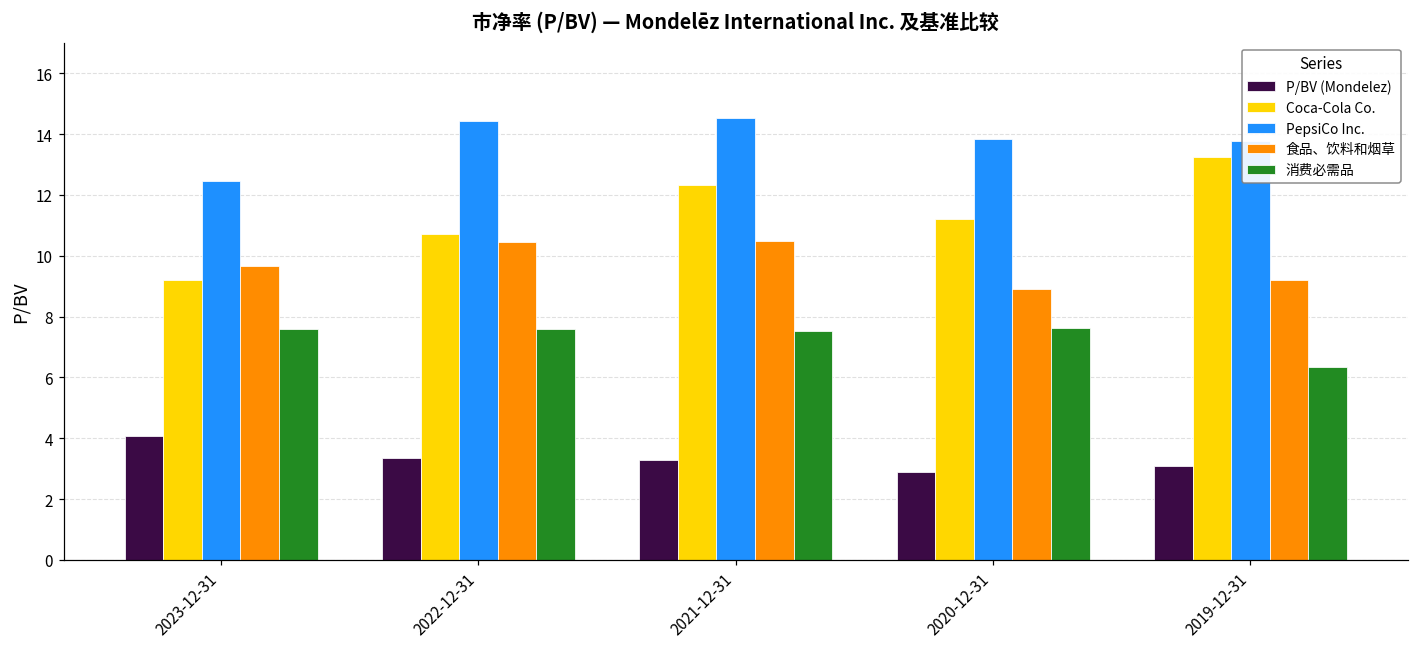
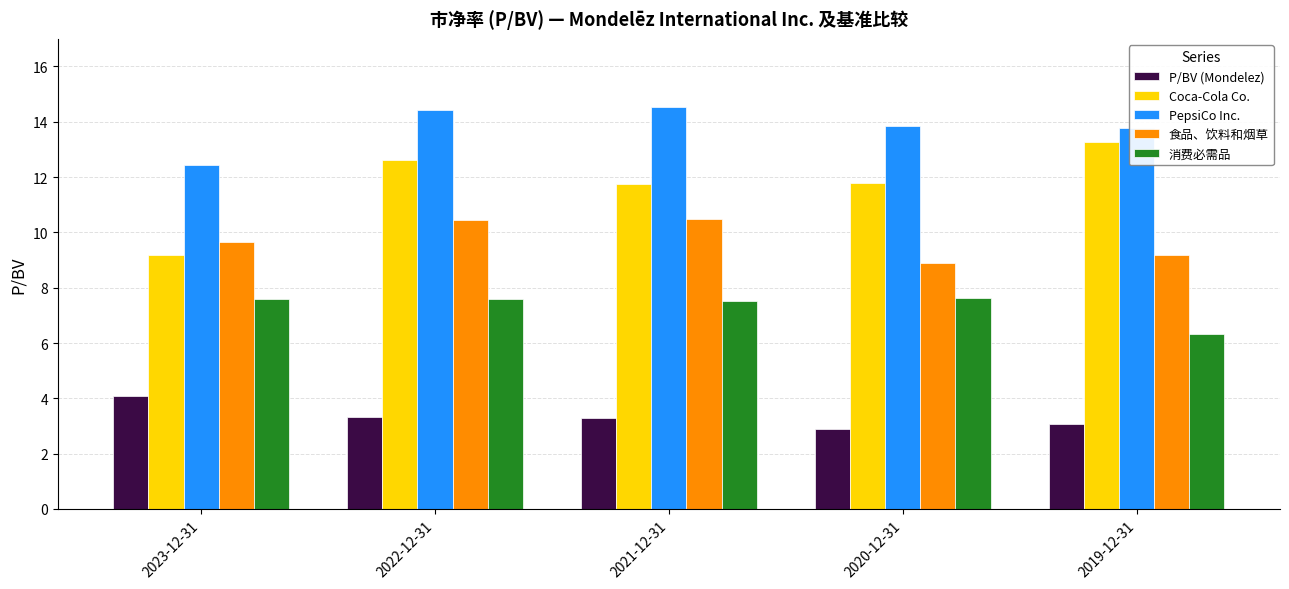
  {
    "P/BV (Mondelez)": {
      "2023-12-31": 4.1,
      "2022-12-31": 3.3,
      "2021-12-31": 3.3,
      "2020-12-31": 2.9,
      "2019-12-31": 3.1
    },
    "Coca-Cola Co.": {
      "2023-12-31": 9.2,
-     "2022-12-31": 10.7,
-     "2021-12-31": 12.3,
-     "2020-12-31": 11.2,
+     "2022-12-31": 12.6,
+     "2021-12-31": 11.7,
+     "2020-12-31": 11.8,
      "2019-12-31": 13.3
    },
    "PepsiCo Inc.": {
      "2023-12-31": 12.5,
      "2022-12-31": 14.4,
      "2021-12-31": 14.5,
      "2020-12-31": 13.8
    },
    "食品、饮料和烟草": {
      "2023-12-31": 9.7,
      "2022-12-31": 10.4,
      "2021-12-31": 10.5,
      "2020-12-31": 8.9,
      "2019-12-31": 9.2
    },
    "消费必需品": {
      "2023-12-31": 7.6,
      "2022-12-31": 7.6,
      "2021-12-31": 7.5,
      "2020-12-31": 7.6,
      "2019-12-31": 6.3
    }
  }
